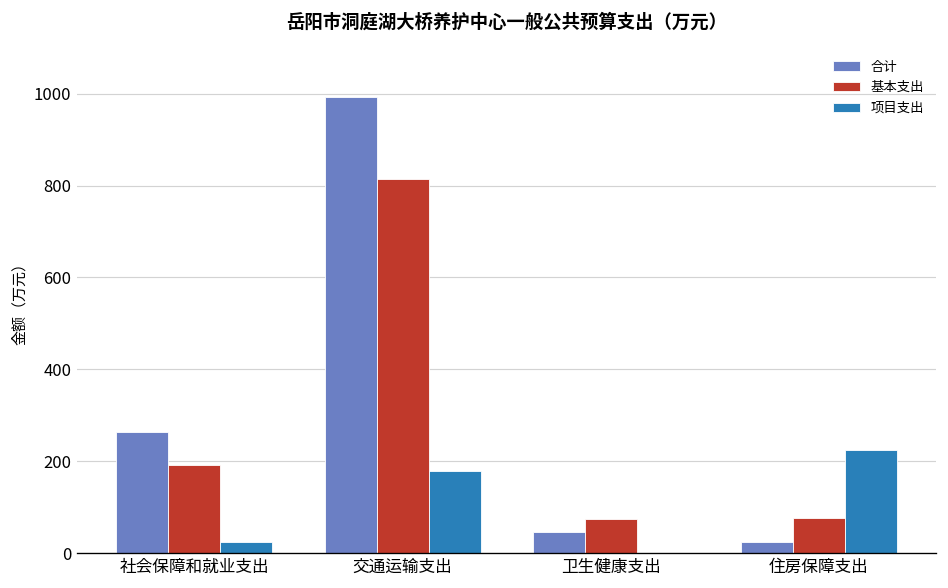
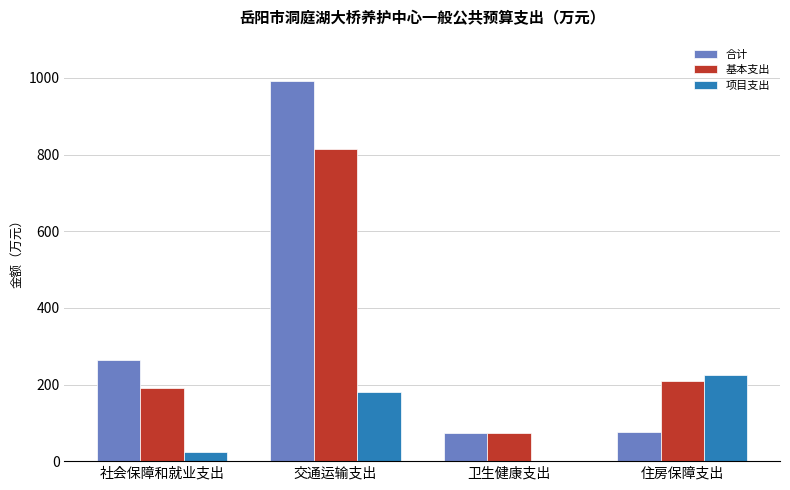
  {
    "合计": {
      "社会保障和就业支出": 260,
      "交通运输支出": 990,
-     "卫生健康支出": 50,
-     "住房保障支出": 30
+     "卫生健康支出": 70,
+     "住房保障支出": 80
    },
    "基本支出": {
      "社会保障和就业支出": 190,
      "交通运输支出": 810,
      "卫生健康支出": 70,
-     "住房保障支出": 80
+     "住房保障支出": 210
    },
    "项目支出": {
      "社会保障和就业支出": 20,
      "交通运输支出": 180,
      "卫生健康支出": 0,
      "住房保障支出": 220
    }
  }
